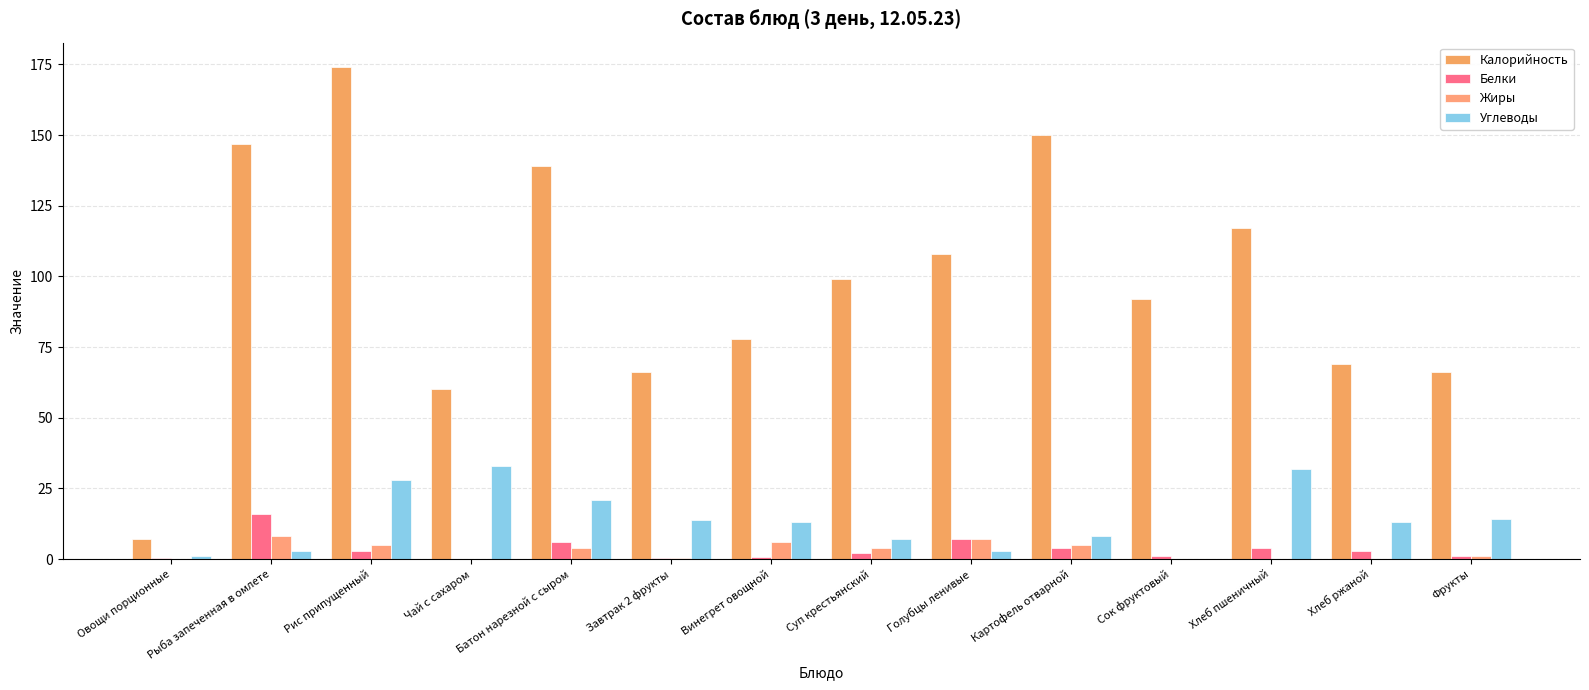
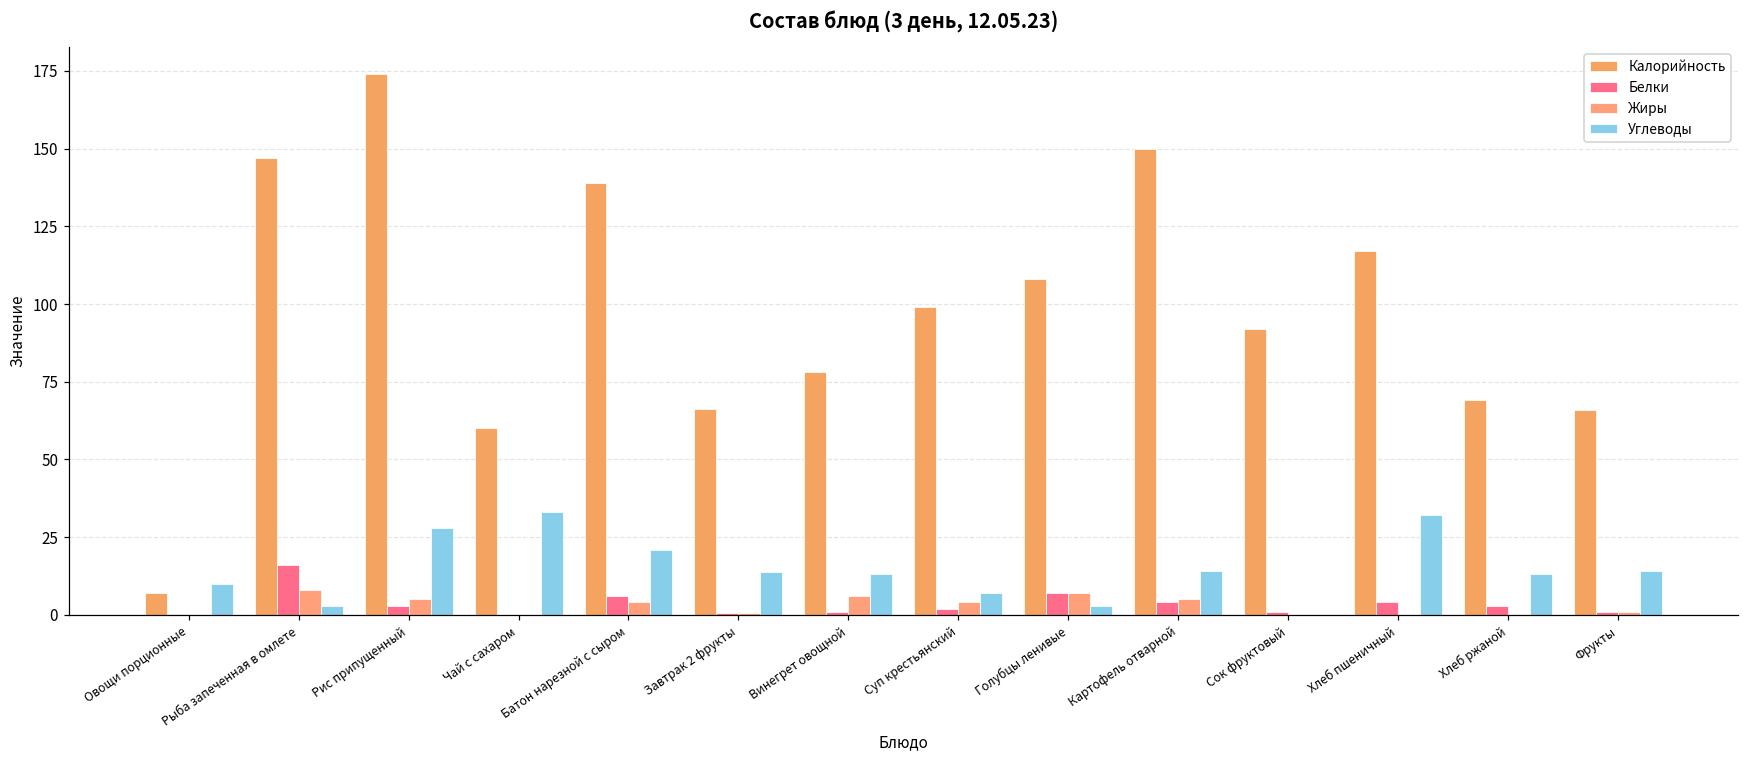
  {
    "Углеводы": {
-     "Овощи порционные": 1,
+     "Овощи порционные": 10,
      "Рыба запеченная в омлете": 3,
      "Рис припущенный": 28,
      "Чай с сахаром": 33,
      "Батон нарезной с сыром": 21,
      "Завтрак 2 фрукты": 14,
      "Винегрет овощной": 13,
      "Суп крестьянский": 7,
      "Голубцы ленивые": 3,
-     "Картофель отварной": 8,
+     "Картофель отварной": 14,
      "Сок фруктовый": 0,
      "Хлеб пшеничный": 32,
      "Хлеб ржаной": 13,
      "Фрукты": 14
    }
  }
